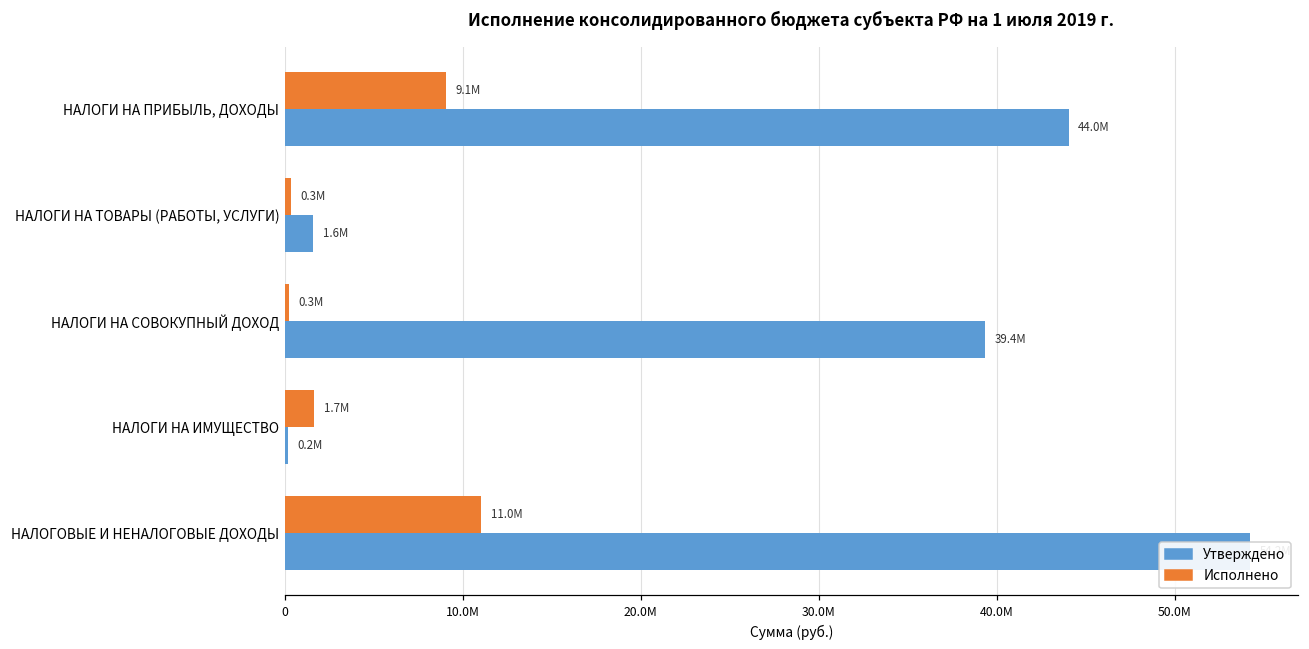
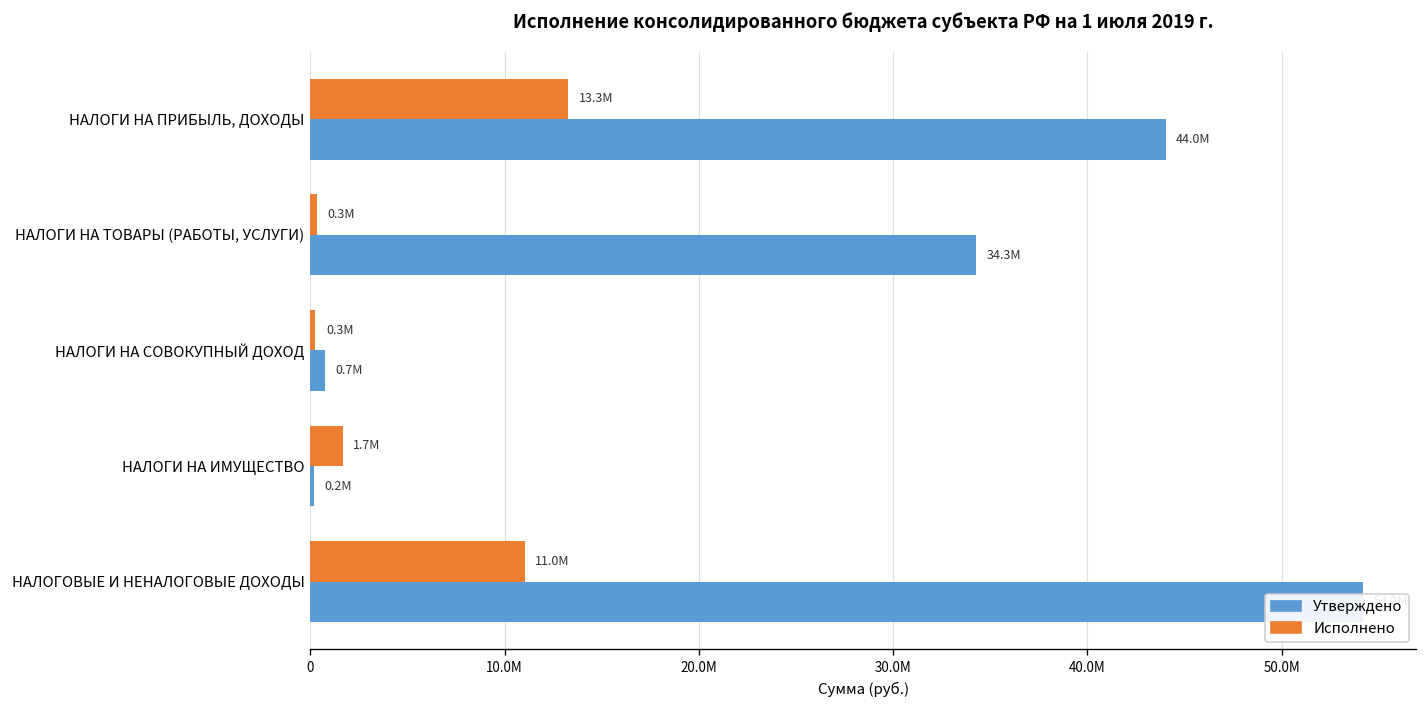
  {
    "Утверждено": {
-     "НАЛОГИ НА ТОВАРЫ (РАБОТЫ, УСЛУГИ)": "1.6М",
-     "НАЛОГИ НА СОВОКУПНЫЙ ДОХОД": "39.4М"
+     "НАЛОГИ НА ТОВАРЫ (РАБОТЫ, УСЛУГИ)": "34.3М",
+     "НАЛОГИ НА СОВОКУПНЫЙ ДОХОД": "0.7М"
    },
    "Исполнено": {
-     "НАЛОГИ НА ПРИБЫЛЬ, ДОХОДЫ": "9.1М"
+     "НАЛОГИ НА ПРИБЫЛЬ, ДОХОДЫ": "13.3М"
    }
  }
